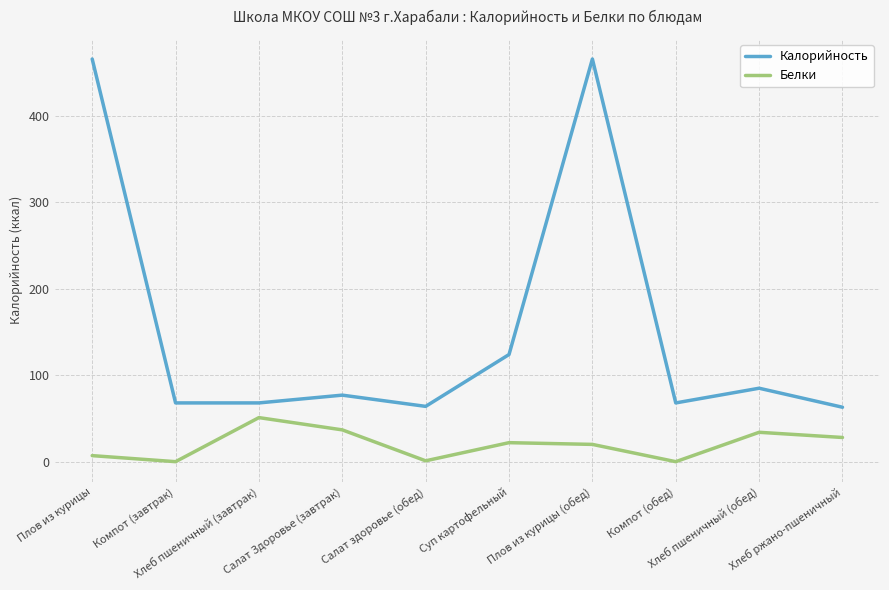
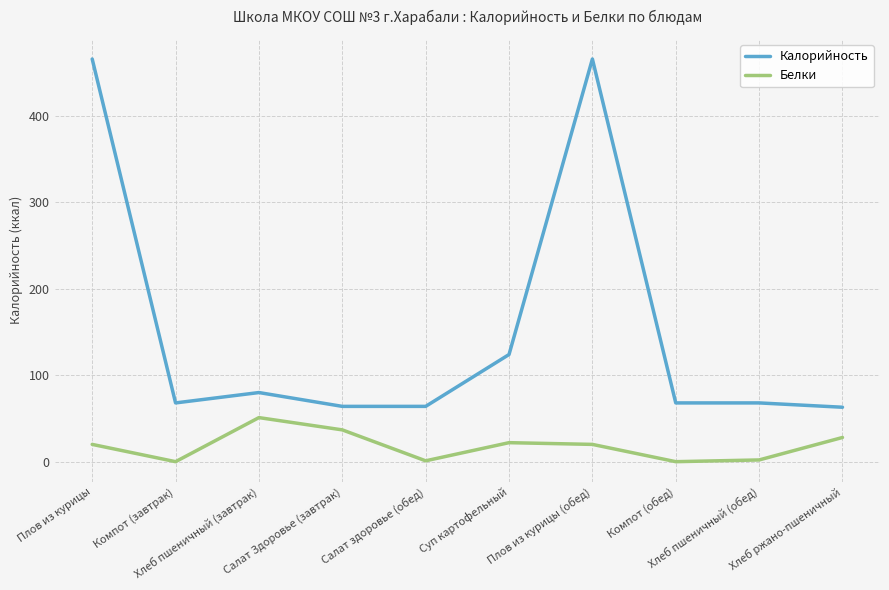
  {
    "Калорийность": {
      "Плов из курицы": 470,
      "Компот (завтрак)": 70,
-     "Хлеб пшеничный (завтрак)": 70,
-     "Салат Здоровье (завтрак)": 80,
+     "Хлеб пшеничный (завтрак)": 80,
+     "Салат Здоровье (завтрак)": 60,
      "Салат здоровье (обед)": 60,
      "Суп картофельный": 120,
      "Плов из курицы (обед)": 470,
      "Компот (обед)": 70,
-     "Хлеб пшеничный (обед)": 90,
+     "Хлеб пшеничный (обед)": 70,
      "Хлеб ржано-пшеничный": 60
    },
    "Белки": {
-     "Плов из курицы": 10,
+     "Плов из курицы": 20,
      "Компот (завтрак)": 0,
      "Хлеб пшеничный (завтрак)": 50,
      "Салат Здоровье (завтрак)": 40,
      "Салат здоровье (обед)": 0,
      "Суп картофельный": 20,
      "Плов из курицы (обед)": 20,
      "Компот (обед)": 0,
-     "Хлеб пшеничный (обед)": 30,
+     "Хлеб пшеничный (обед)": 0,
      "Хлеб ржано-пшеничный": 30
    }
  }
